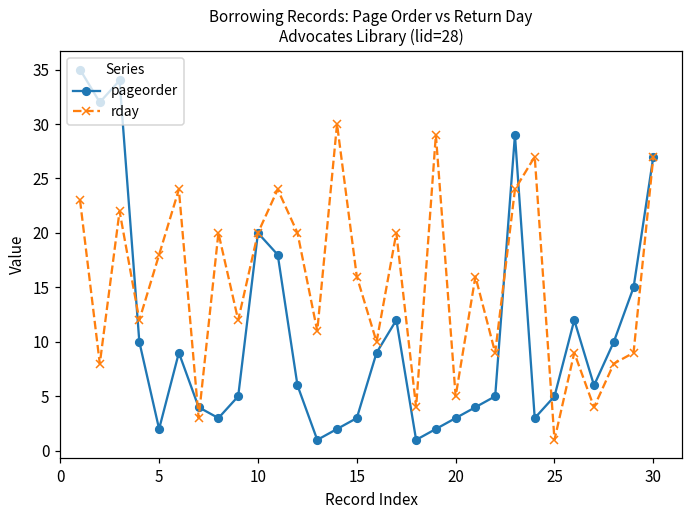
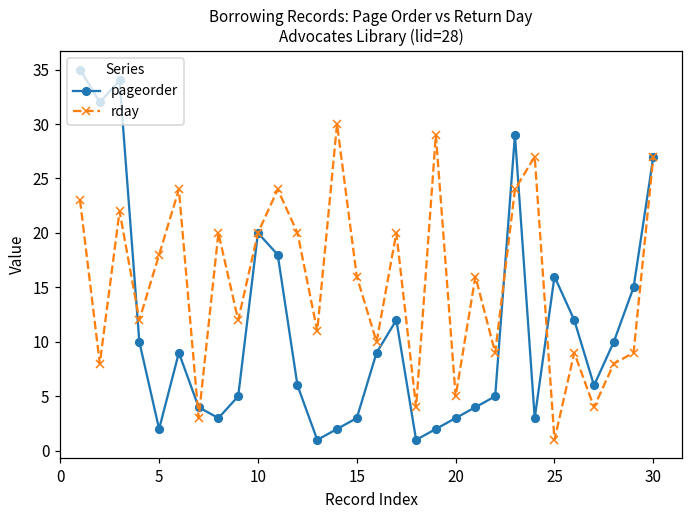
  {
    "pageorder": {
      "5": 2,
      "15": 3,
      "20": 3,
-     "25": 5
+     "25": 16
    },
    "rday": {
      "5": 18,
      "15": 16,
      "20": 5,
      "25": 1
    }
  }
